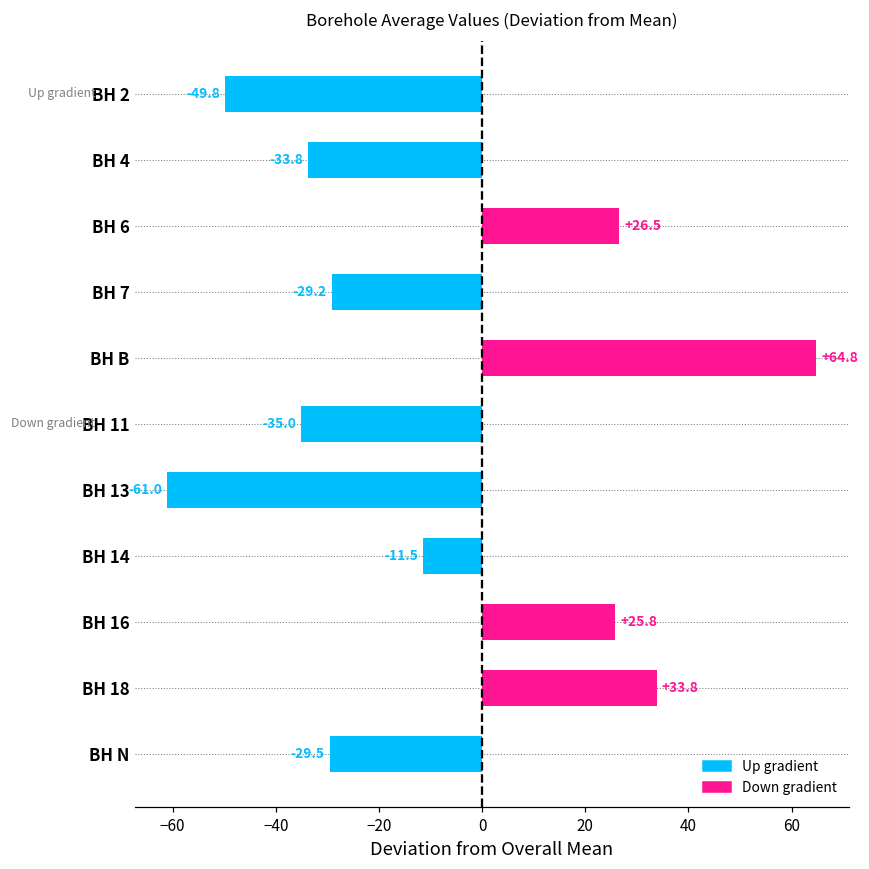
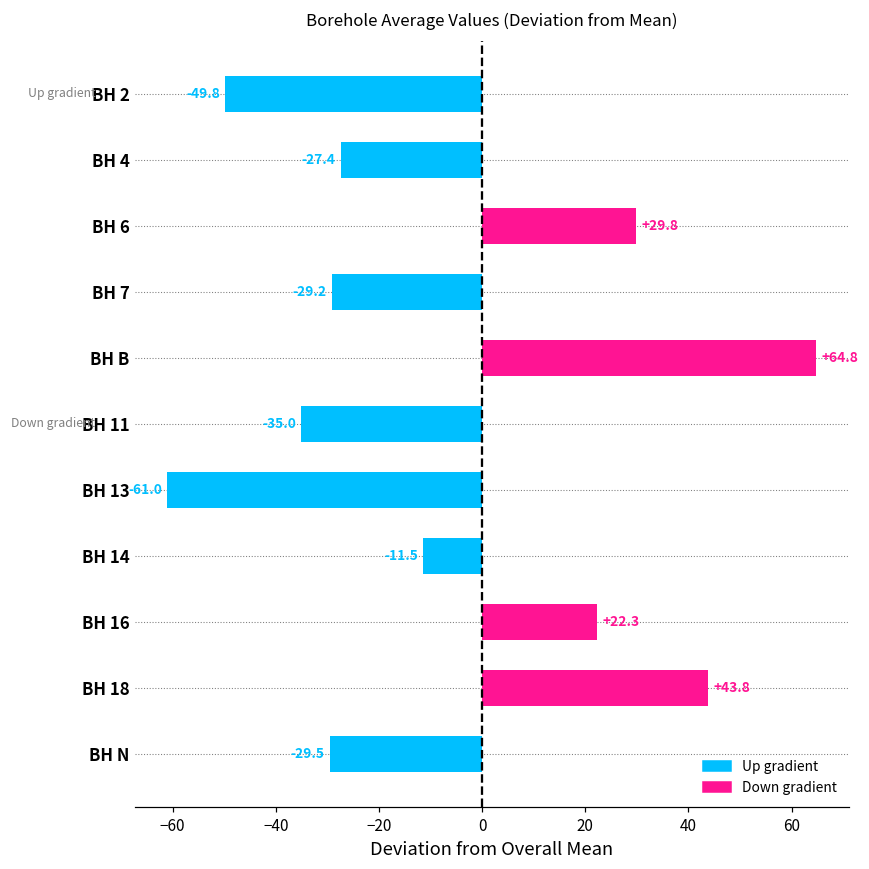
  {
    "BH 2": "-49.8",
-   "BH 4": "-33.8",
-   "BH 6": "+26.5",
+   "BH 4": "-27.4",
+   "BH 6": "+29.8",
    "BH 7": "-29.2",
    "BH B": "+64.8",
    "BH 11": "-35.0",
    "BH 13": "-61.0",
    "BH 14": "-11.5",
-   "BH 16": "+25.8",
-   "BH 18": "+33.8",
+   "BH 16": "+22.3",
+   "BH 18": "+43.8",
    "BH N": "-29.5"
  }
